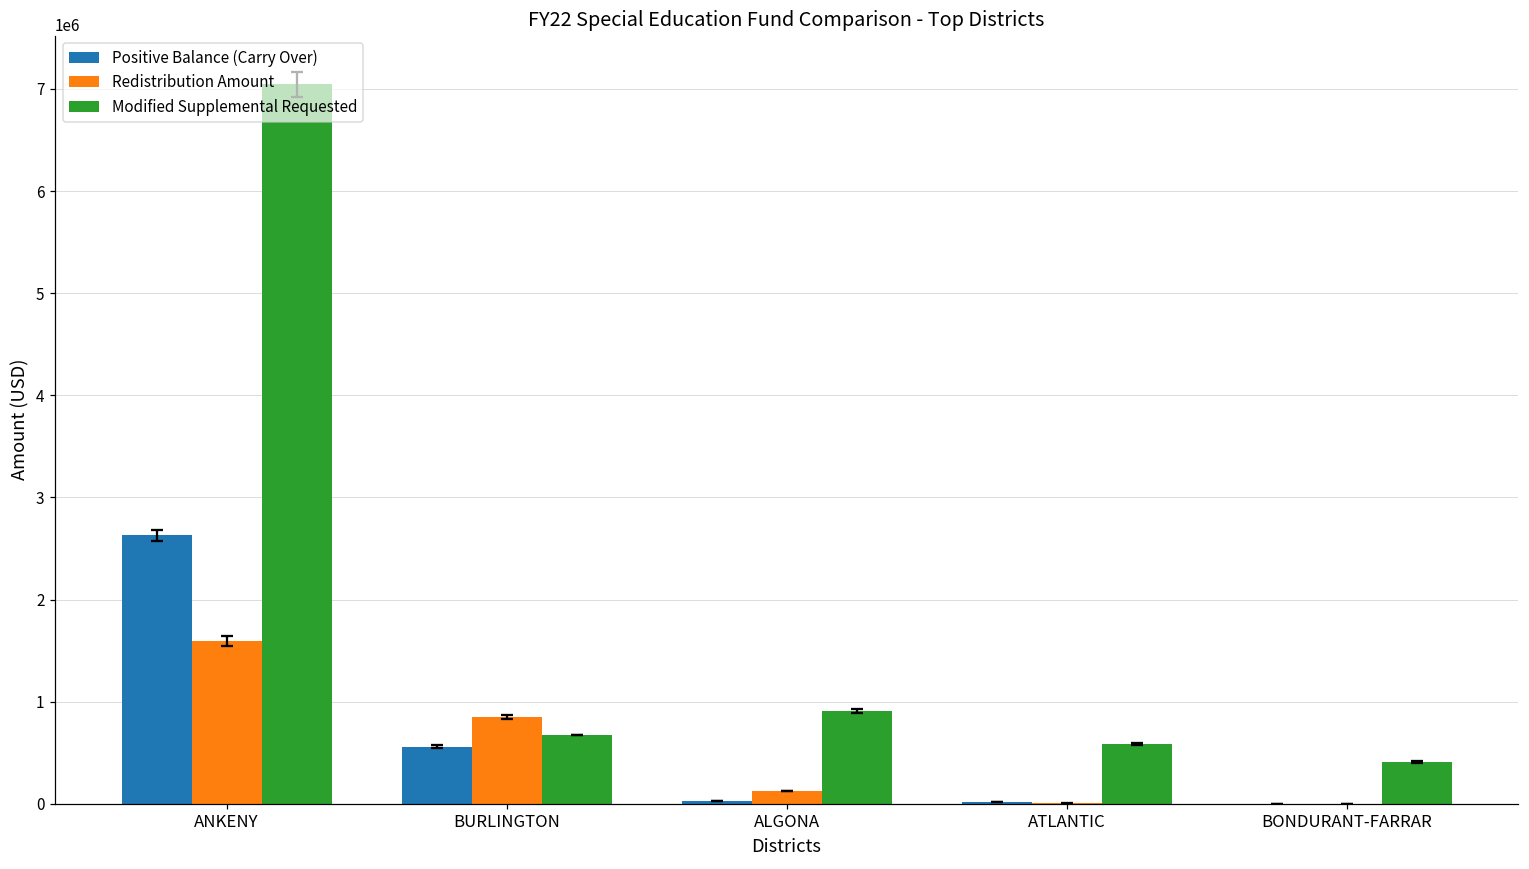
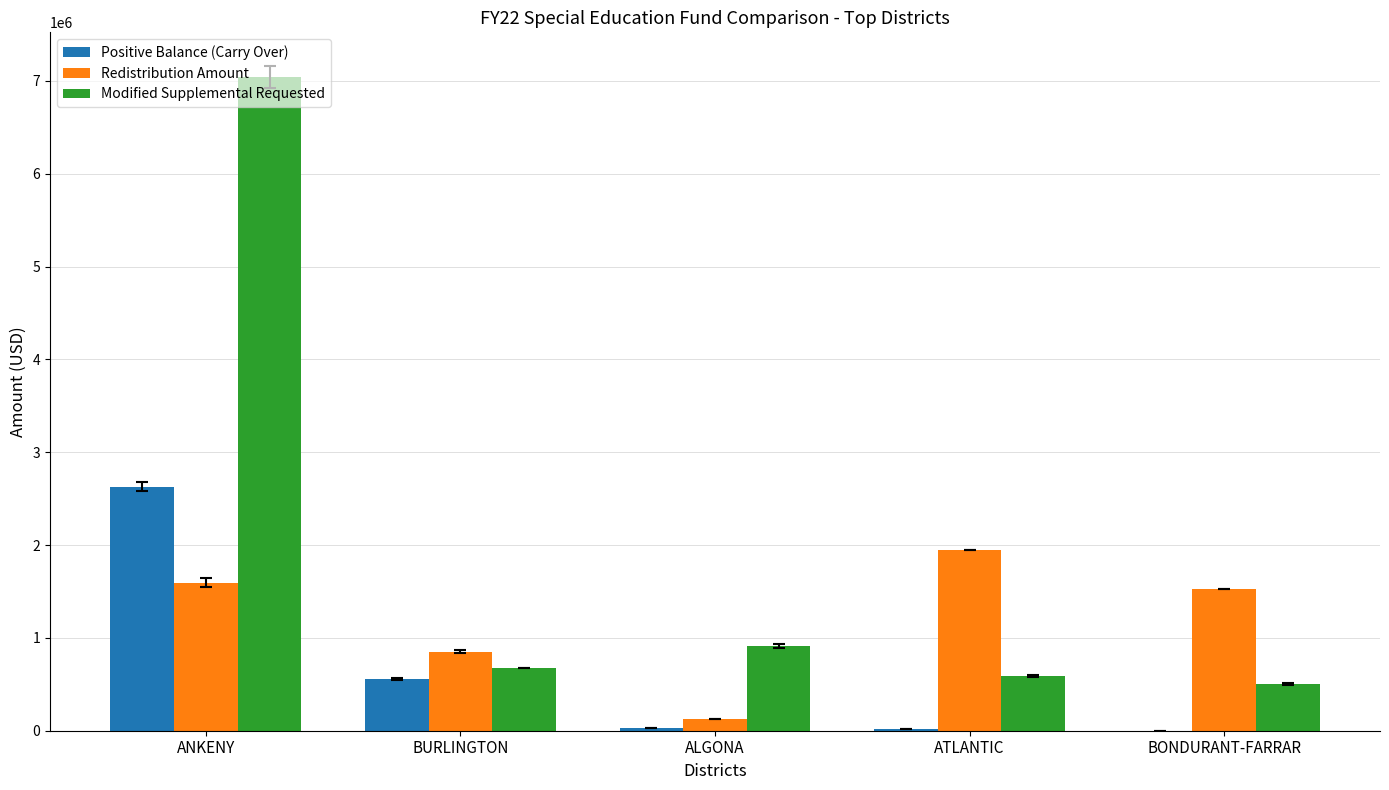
  {
    "Redistribution Amount": {
      "ANKENY": 1600000,
      "BURLINGTON": 900000,
      "ALGONA": 100000,
-     "ATLANTIC": 0,
-     "BONDURANT-FARRAR": 0
+     "ATLANTIC": 1900000,
+     "BONDURANT-FARRAR": 1500000
    },
    "Modified Supplemental Requested": {
      "BURLINGTON": 700000,
      "ALGONA": 900000,
      "ATLANTIC": 600000,
-     "BONDURANT-FARRAR": 400000
+     "BONDURANT-FARRAR": 500000
    }
  }
